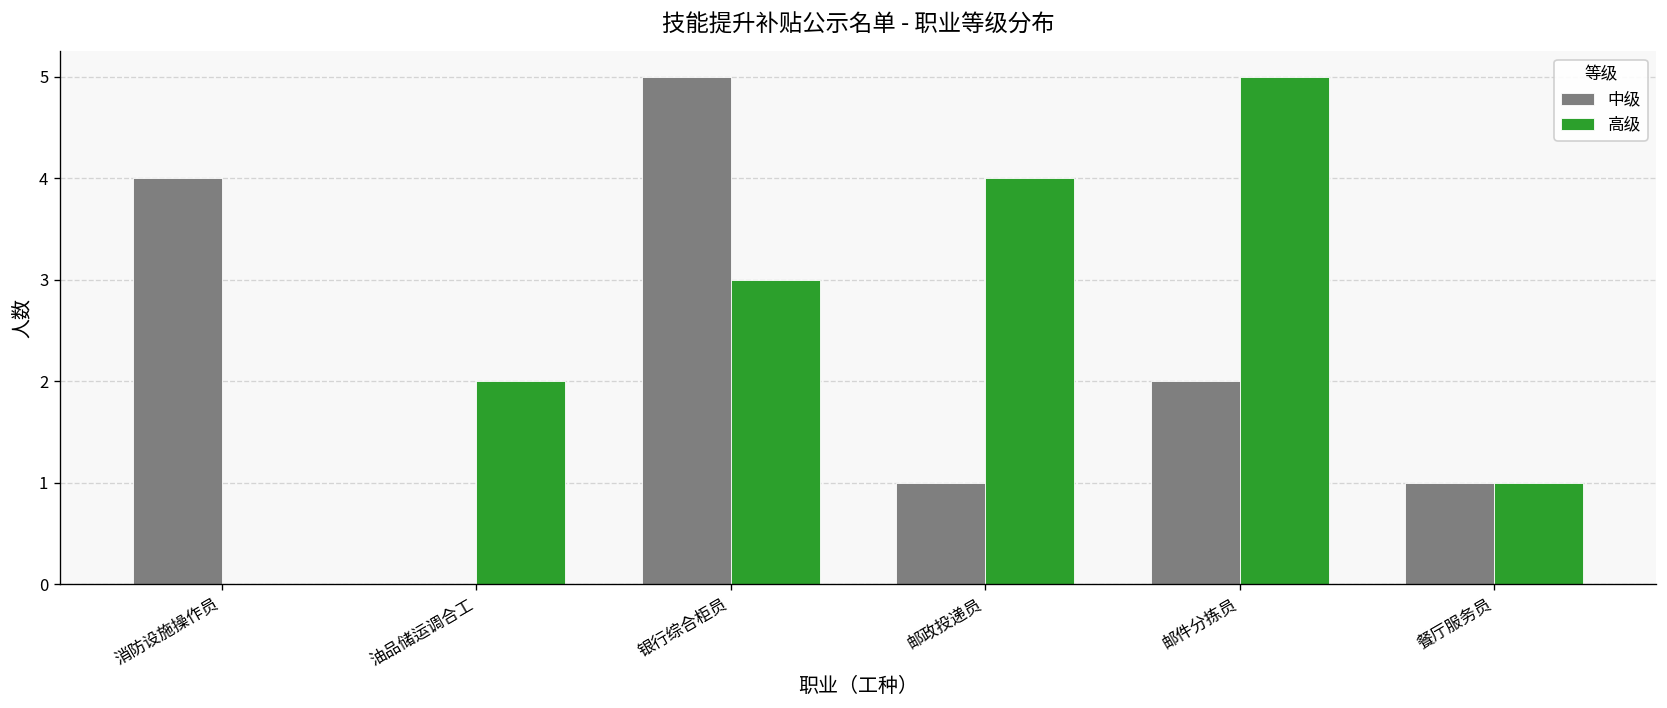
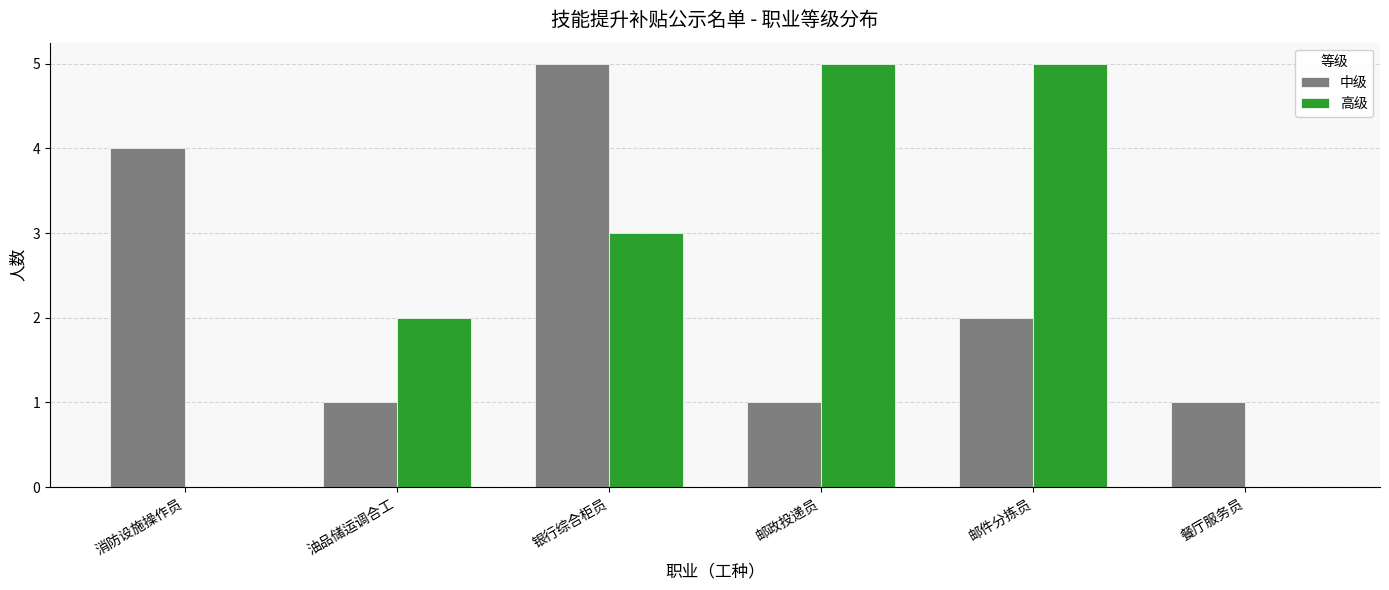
  {
    "中级": {
      "消防设施操作员": 4,
-     "油品储运调合工": 0,
+     "油品储运调合工": 1,
      "银行综合柜员": 5,
      "邮政投递员": 1,
      "邮件分拣员": 2,
      "餐厅服务员": 1
    },
    "高级": {
      "消防设施操作员": 0,
      "油品储运调合工": 2,
      "银行综合柜员": 3,
-     "邮政投递员": 4,
+     "邮政投递员": 5,
      "邮件分拣员": 5,
-     "餐厅服务员": 1
+     "餐厅服务员": 0
    }
  }
